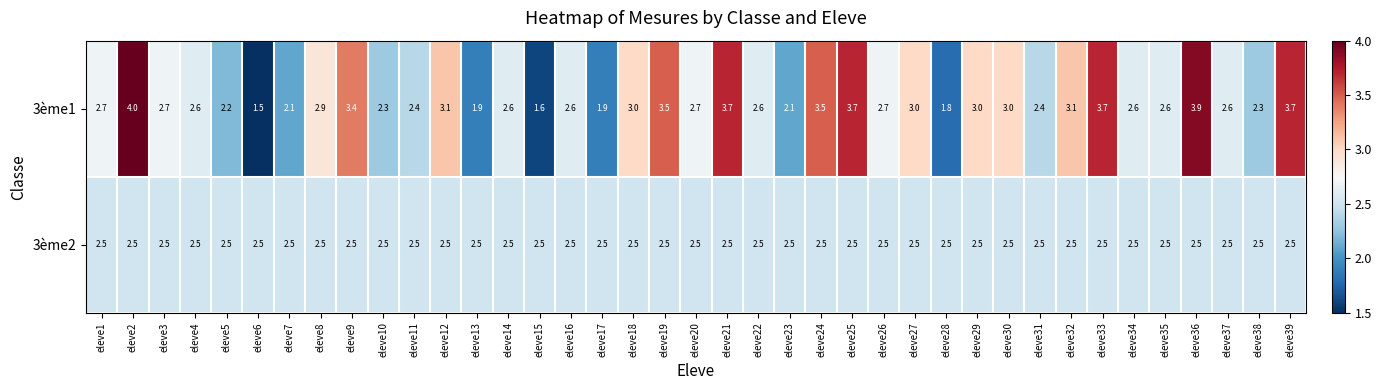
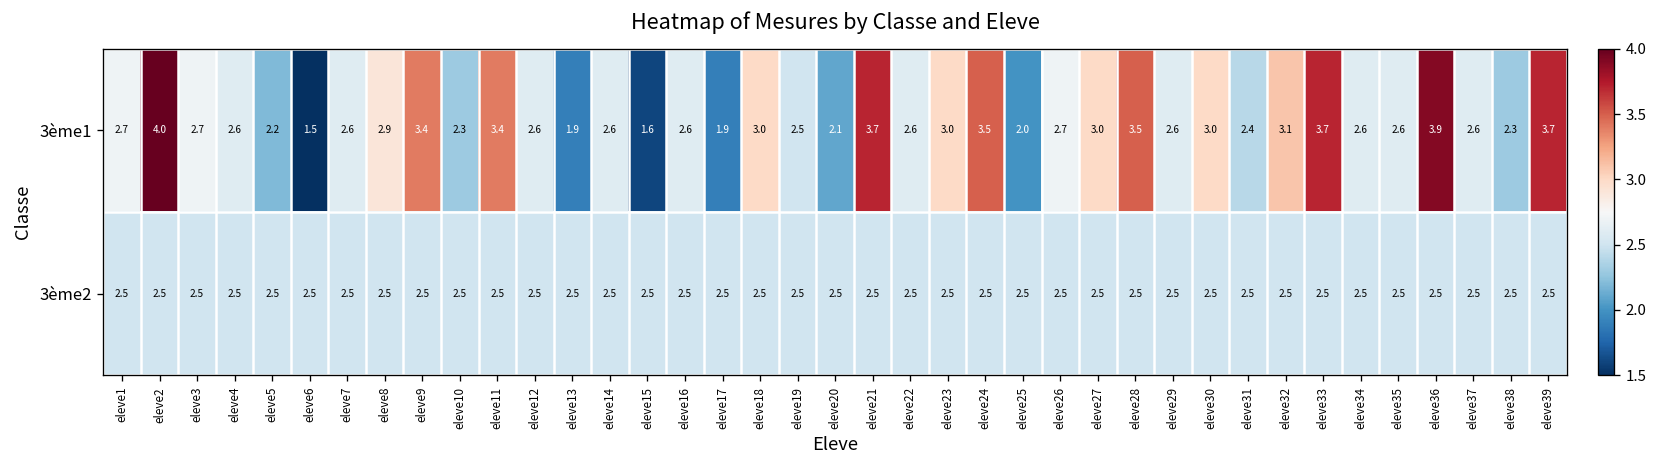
  {
    "3ème1": {
      "eleve1": 2.7,
      "eleve2": 4.0,
      "eleve3": 2.7,
      "eleve4": 2.6,
      "eleve5": 2.2,
      "eleve6": 1.5,
-     "eleve7": 2.1,
+     "eleve7": 2.6,
      "eleve8": 2.9,
      "eleve9": 3.4,
      "eleve10": 2.3,
-     "eleve11": 2.4,
-     "eleve12": 3.1,
+     "eleve11": 3.4,
+     "eleve12": 2.6,
      "eleve13": 1.9,
      "eleve14": 2.6,
      "eleve15": 1.6,
      "eleve16": 2.6,
      "eleve17": 1.9,
      "eleve18": 3.0,
-     "eleve19": 3.5,
-     "eleve20": 2.7,
+     "eleve19": 2.5,
+     "eleve20": 2.1,
      "eleve21": 3.7,
      "eleve22": 2.6,
-     "eleve23": 2.1,
+     "eleve23": 3.0,
      "eleve24": 3.5,
-     "eleve25": 3.7,
+     "eleve25": 2.0,
      "eleve26": 2.7,
      "eleve27": 3.0,
-     "eleve28": 1.8,
-     "eleve29": 3.0,
+     "eleve28": 3.5,
+     "eleve29": 2.6,
      "eleve30": 3.0,
      "eleve31": 2.4,
      "eleve32": 3.1,
      "eleve33": 3.7,
      "eleve34": 2.6,
      "eleve35": 2.6,
      "eleve36": 3.9,
      "eleve37": 2.6,
      "eleve38": 2.3,
      "eleve39": 3.7
    },
    "3ème2": {
      "eleve1": 2.5,
      "eleve2": 2.5,
      "eleve3": 2.5,
      "eleve4": 2.5,
      "eleve5": 2.5,
      "eleve6": 2.5,
      "eleve7": 2.5,
      "eleve8": 2.5,
      "eleve9": 2.5,
      "eleve10": 2.5,
      "eleve11": 2.5,
      "eleve12": 2.5,
      "eleve13": 2.5,
      "eleve14": 2.5,
      "eleve15": 2.5,
      "eleve16": 2.5,
      "eleve17": 2.5,
      "eleve18": 2.5,
      "eleve19": 2.5,
      "eleve20": 2.5,
      "eleve21": 2.5,
      "eleve22": 2.5,
      "eleve23": 2.5,
      "eleve24": 2.5,
      "eleve25": 2.5,
      "eleve26": 2.5,
      "eleve27": 2.5,
      "eleve28": 2.5,
      "eleve29": 2.5,
      "eleve30": 2.5,
      "eleve31": 2.5,
      "eleve32": 2.5,
      "eleve33": 2.5,
      "eleve34": 2.5,
      "eleve35": 2.5,
      "eleve36": 2.5,
      "eleve37": 2.5,
      "eleve38": 2.5,
      "eleve39": 2.5
    }
  }
